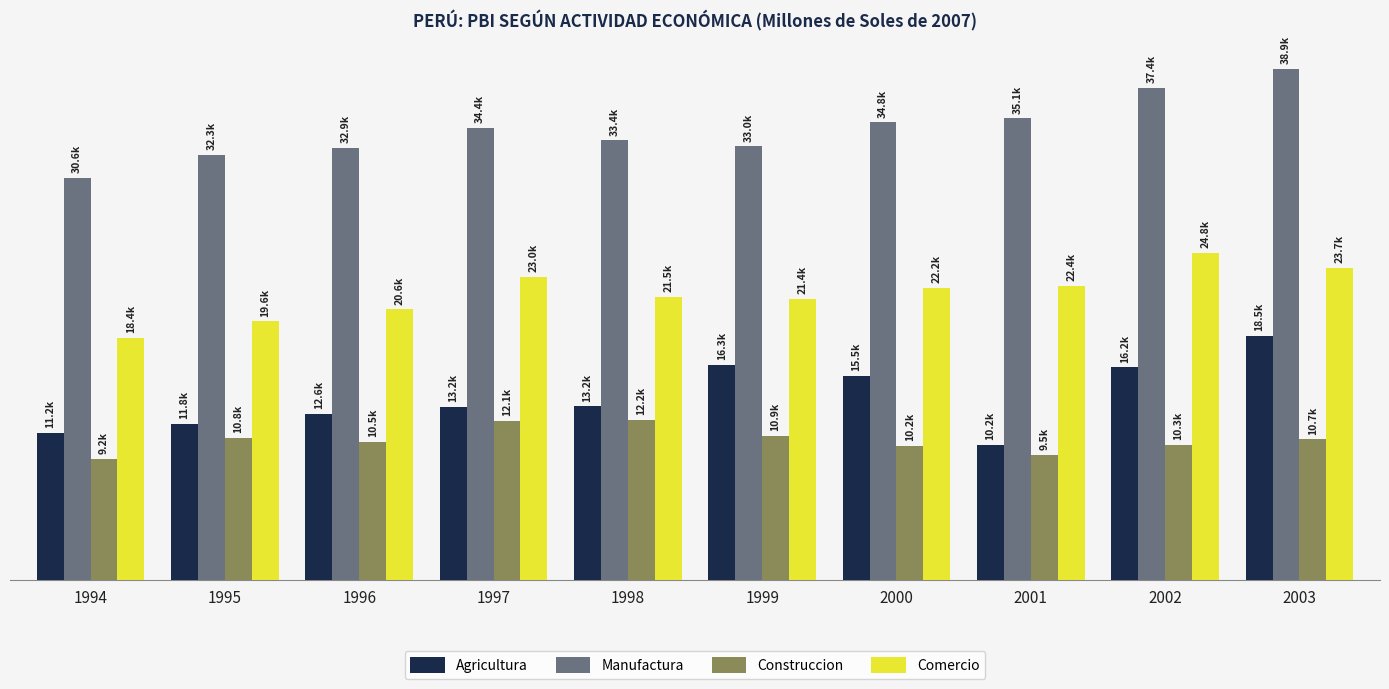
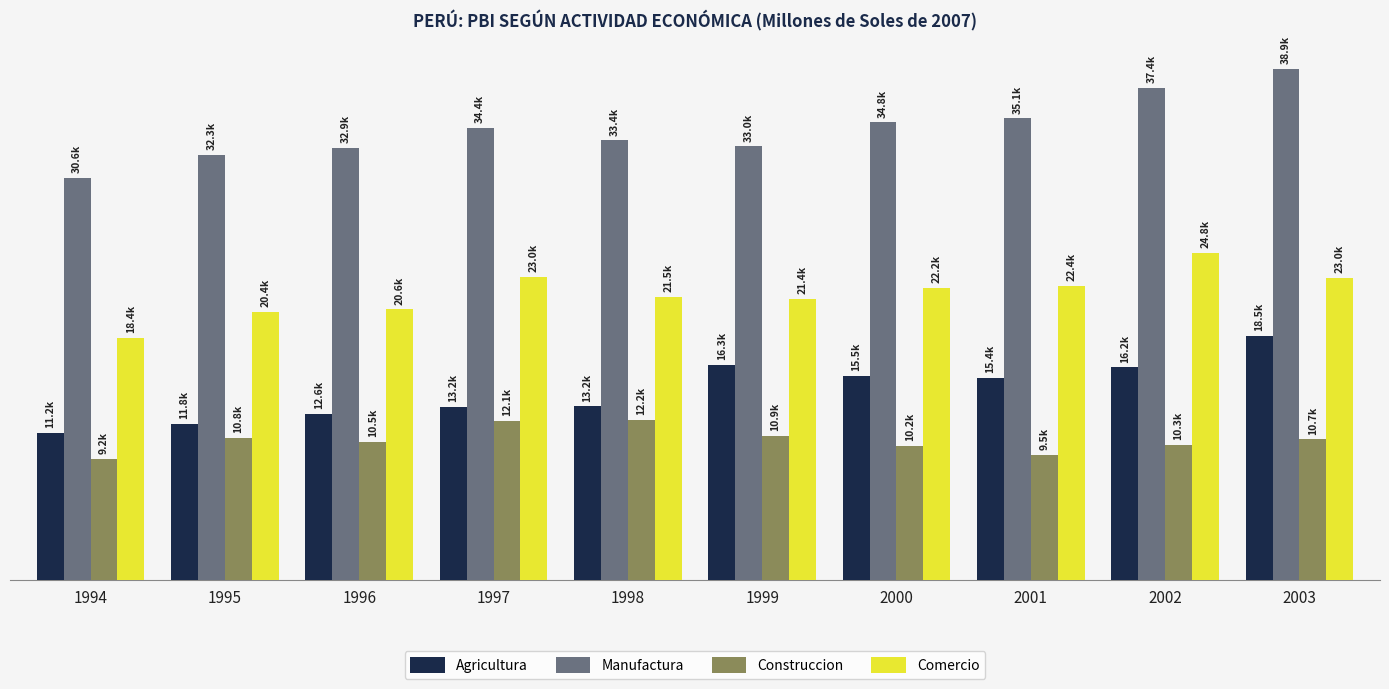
  {
    "Agricultura": {
      "1994": "11.2k",
      "1995": "11.8k",
      "1996": "12.6k",
      "1997": "13.2k",
      "1998": "13.2k",
      "1999": "16.3k",
      "2000": "15.5k",
-     "2001": "10.2k",
+     "2001": "15.4k",
      "2002": "16.2k",
      "2003": "18.5k"
    },
    "Comercio": {
      "1994": "18.4k",
-     "1995": "19.6k",
+     "1995": "20.4k",
      "1996": "20.6k",
      "1997": "23.0k",
      "1998": "21.5k",
      "1999": "21.4k",
      "2000": "22.2k",
      "2001": "22.4k",
      "2002": "24.8k",
-     "2003": "23.7k"
+     "2003": "23.0k"
    }
  }
